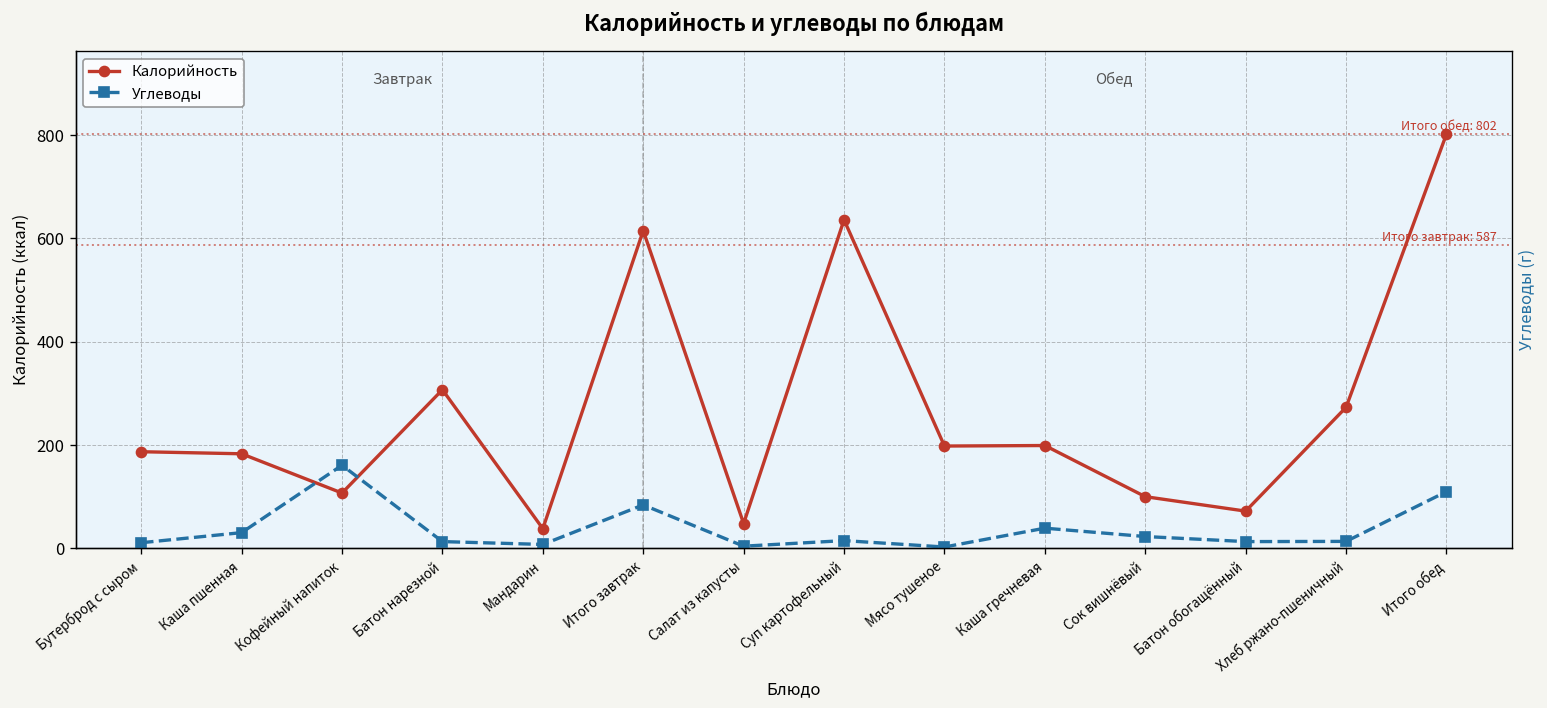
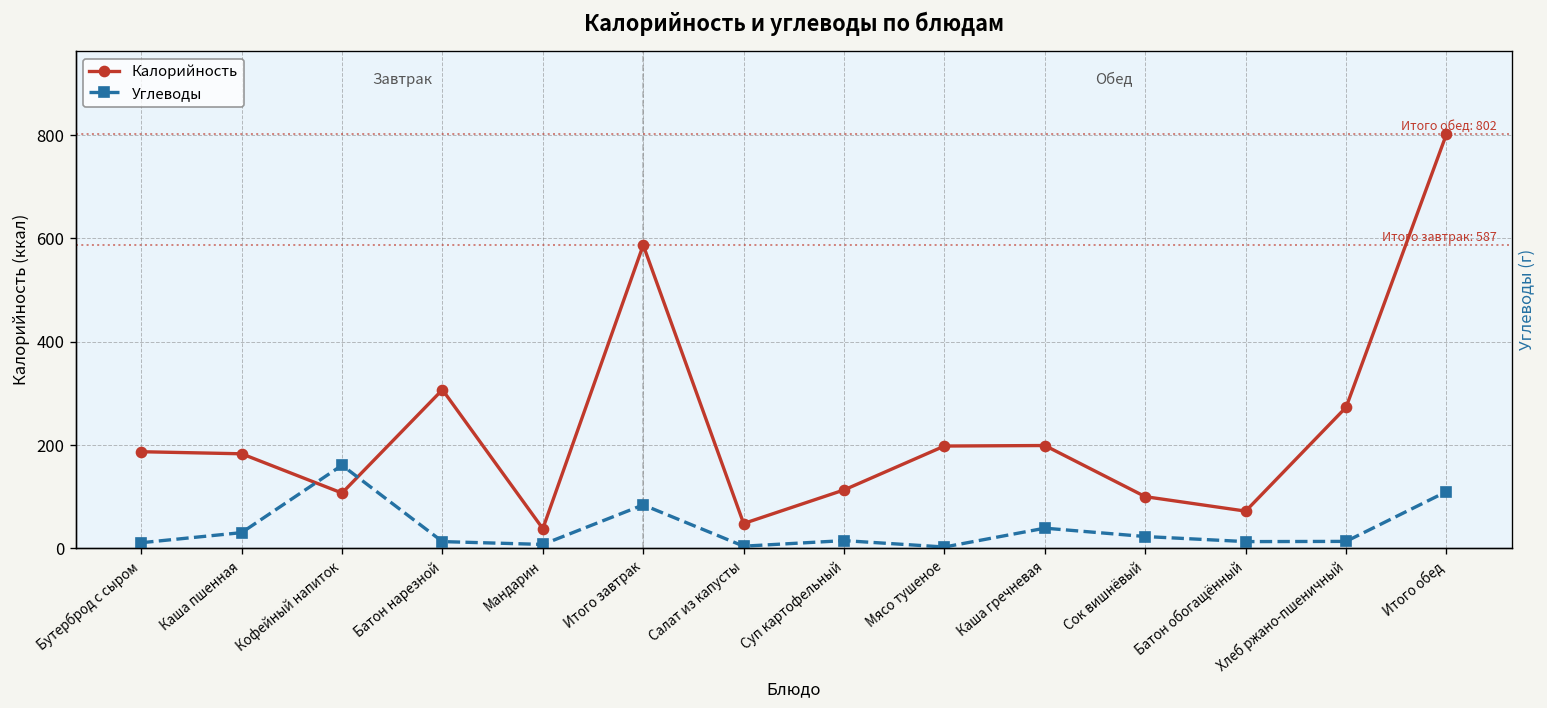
  {
    "Калорийность": {
      "Бутерброд с сыром": 190,
      "Каша пшенная": 180,
      "Кофейный напиток": 110,
      "Батон нарезной": 310,
      "Мандарин": 40,
-     "Итого завтрак": 620,
+     "Итого завтрак": 590,
      "Салат из капусты": 50,
-     "Суп картофельный": 640,
+     "Суп картофельный": 110,
      "Мясо тушеное": 200,
      "Каша гречневая": 200,
      "Сок вишнёвый": 100,
      "Батон обогащённый": 70,
      "Хлеб ржано-пшеничный": 270
    },
    "Углеводы": {
      "Бутерброд с сыром": 10,
      "Каша пшенная": 30,
      "Кофейный напиток": 160,
      "Батон нарезной": 10,
      "Мандарин": 10,
      "Итого завтрак": 80,
      "Салат из капусты": 0,
      "Суп картофельный": 10,
      "Мясо тушеное": 0,
      "Каша гречневая": 40,
      "Сок вишнёвый": 20,
      "Батон обогащённый": 10,
      "Хлеб ржано-пшеничный": 10,
      "Итого обед": 110
    }
  }
